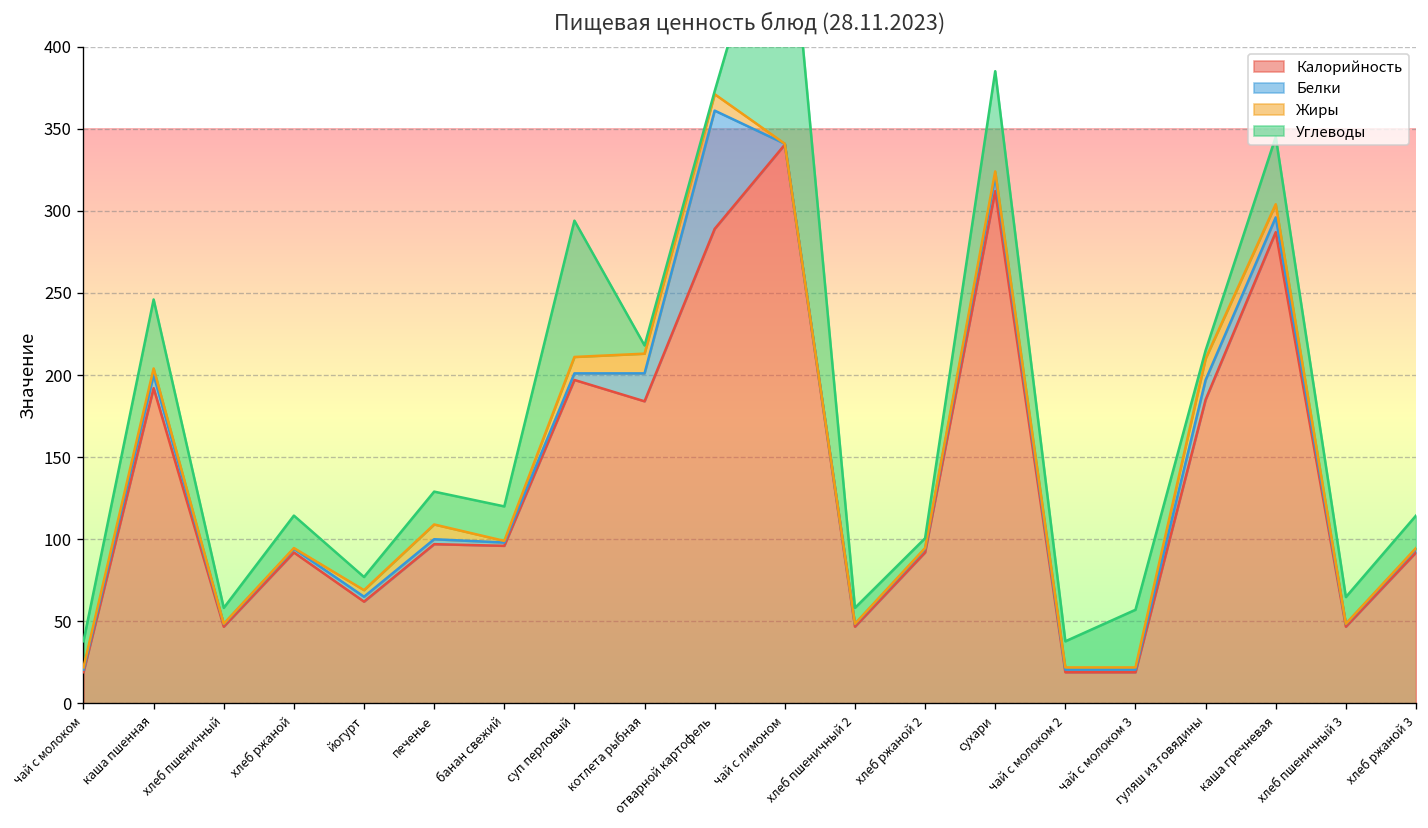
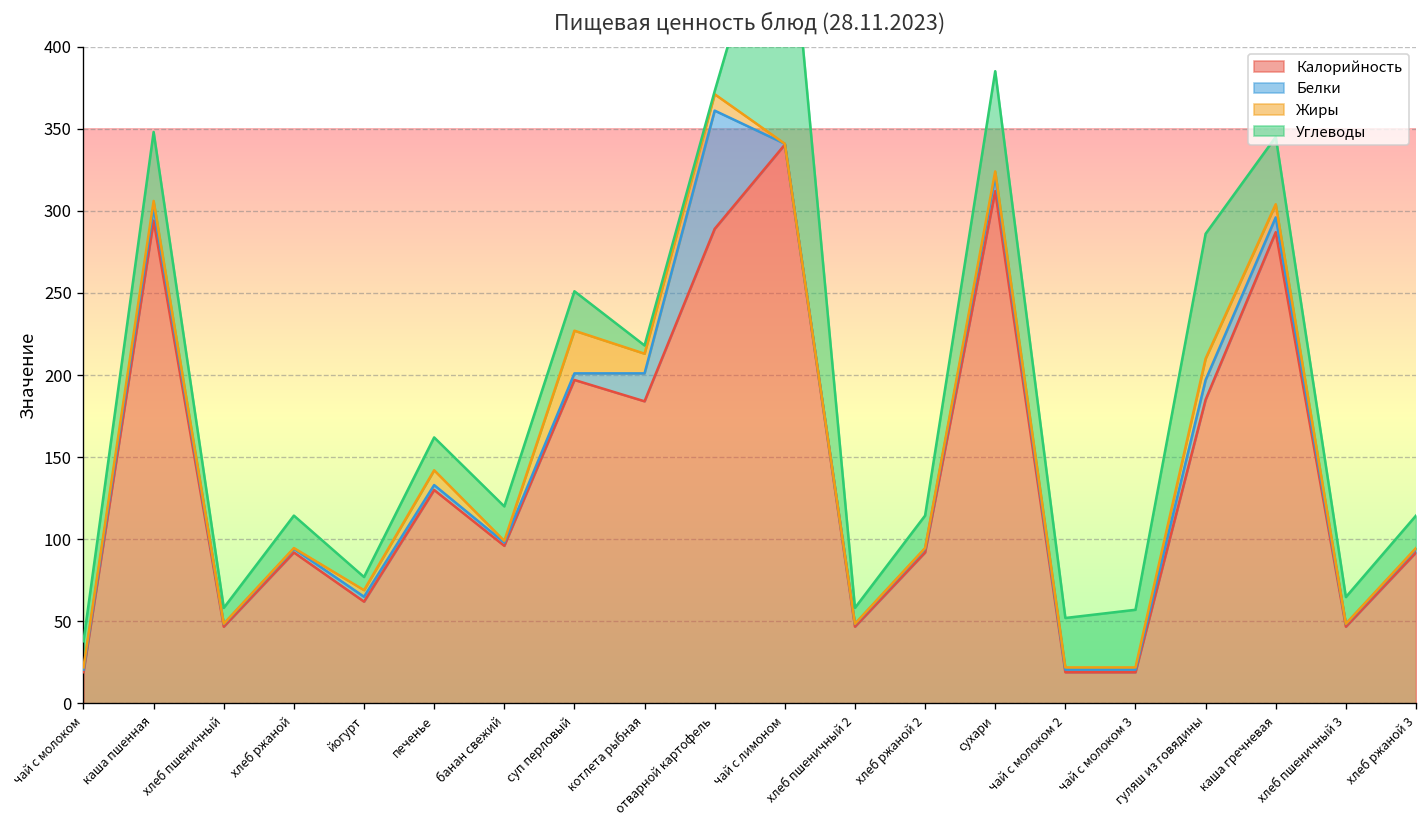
  {
    "Калорийность": {
-     "каша пшенная": 192,
+     "каша пшенная": 294,
      "хлеб ржаной": 92,
      "йогурт": 62,
-     "печенье": 97,
+     "печенье": 130,
      "банан свежий": 96,
      "суп перловый": 197,
      "котлета рыбная": 184,
      "отварной картофель": 289,
      "хлеб ржаной 2": 92,
      "сухари": 312,
      "гуляш из говядины": 185,
      "каша гречневая": 287,
      "хлеб ржаной 3": 92
    },
    "Белки": {
      "каша пшенная": 8,
      "йогурт": 3,
      "печенье": 3,
      "суп перловый": 4,
      "котлета рыбная": 17,
      "отварной картофель": 72,
      "сухари": 9,
      "гуляш из говядины": 12,
      "каша гречневая": 9
    },
    "Жиры": {
      "каша пшенная": 4,
      "йогурт": 4,
      "печенье": 9,
-     "суп перловый": 10,
+     "суп перловый": 26,
      "котлета рыбная": 12,
      "отварной картофель": 10,
      "сухари": 3,
      "гуляш из говядины": 13,
      "каша гречневая": 8
    },
    "Углеводы": {
      "чай с молоком": 16,
      "каша пшенная": 42,
      "хлеб пшеничный": 10,
      "хлеб ржаной": 20,
      "йогурт": 8,
      "печенье": 20,
      "банан свежий": 21,
-     "суп перловый": 83,
+     "суп перловый": 24,
      "котлета рыбная": 5,
      "отварной картофель": 2,
      "хлеб пшеничный 2": 10,
-     "хлеб ржаной 2": 6,
+     "хлеб ржаной 2": 20,
      "сухари": 61,
-     "чай с молоком 2": 16,
+     "чай с молоком 2": 30,
      "чай с молоком 3": 35,
-     "гуляш из говядины": 5,
+     "гуляш из говядины": 76,
      "хлеб пшеничный 3": 16,
      "хлеб ржаной 3": 20
    }
  }
